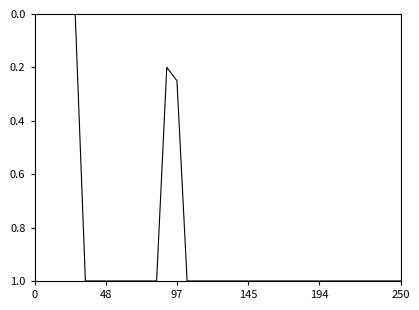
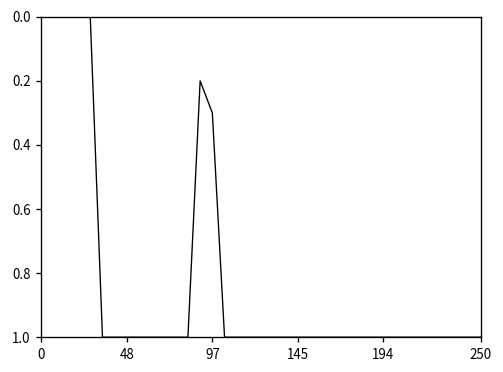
  {
    "0": 0.00,
    "48": 1.00,
-   "97": 0.25,
+   "97": 0.30,
    "145": 1.00,
    "194": 1.00,
    "250": 1.00
  }
